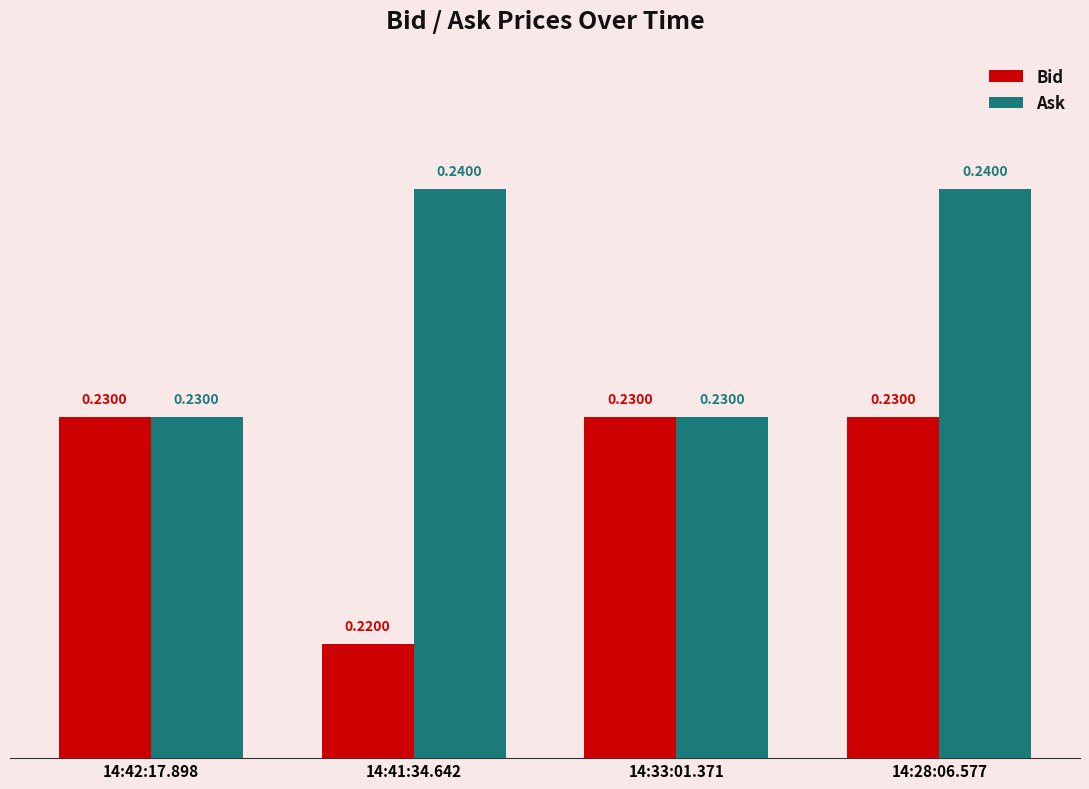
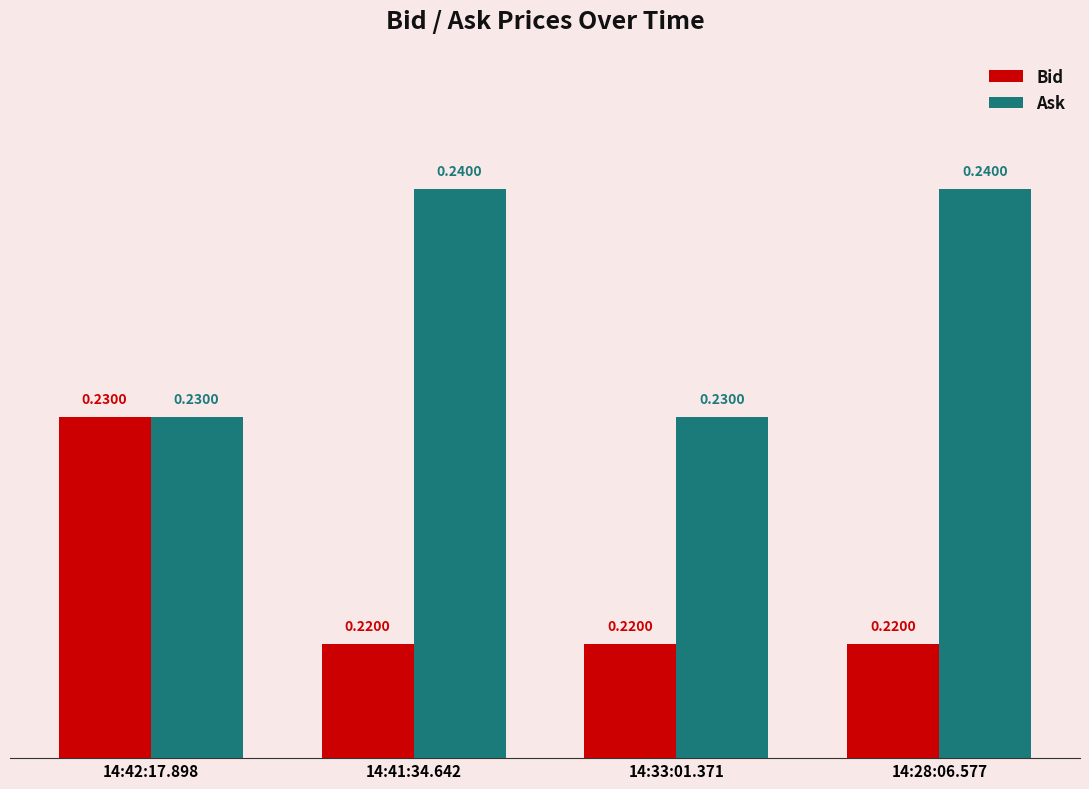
  {
    "Bid": {
      "14:42:17.898": 0.2300,
      "14:41:34.642": 0.2200,
-     "14:33:01.371": 0.2300,
-     "14:28:06.577": 0.2300
+     "14:33:01.371": 0.2200,
+     "14:28:06.577": 0.2200
    },
    "Ask": {
      "14:42:17.898": 0.2300,
      "14:41:34.642": 0.2400,
      "14:33:01.371": 0.2300,
      "14:28:06.577": 0.2400
    }
  }
